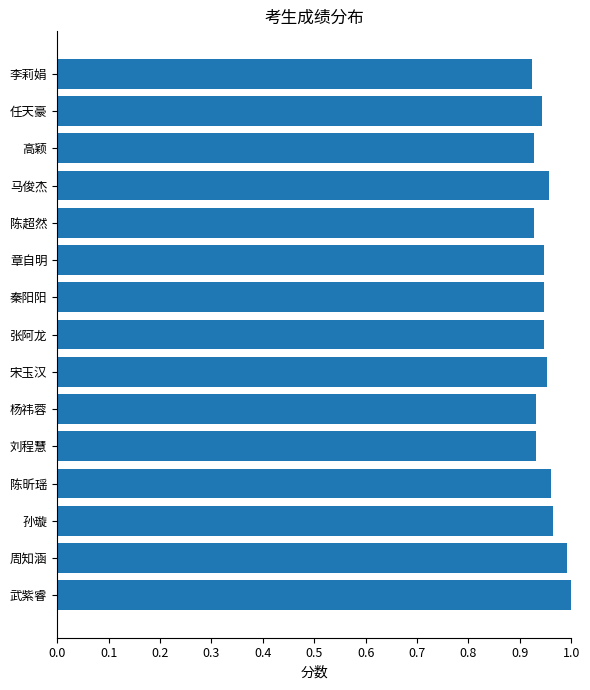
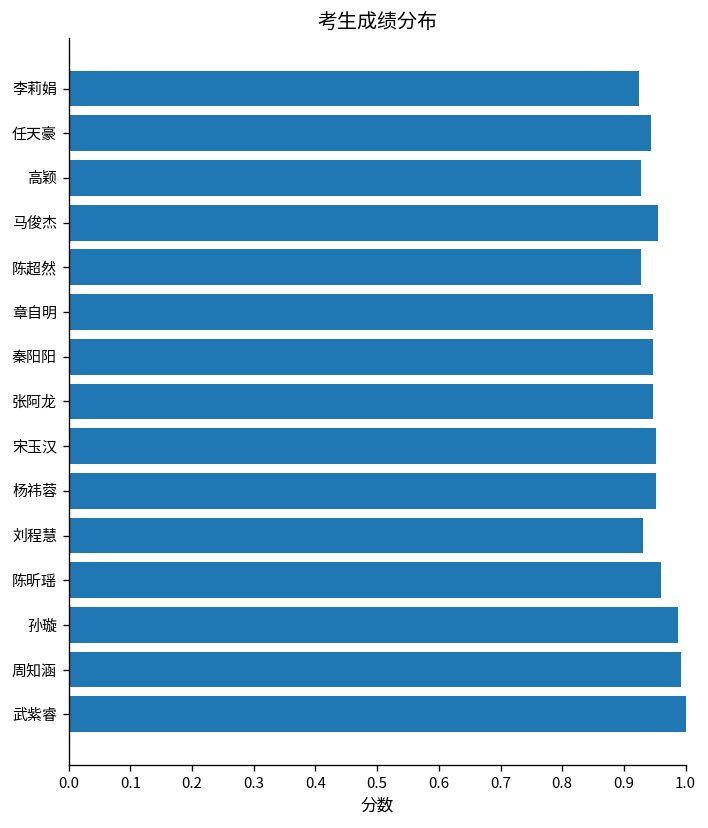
  {
    "李莉娟": 0.92,
    "任天豪": 0.94,
    "高颖": 0.93,
    "马俊杰": 0.96,
    "陈超然": 0.93,
    "章自明": 0.95,
    "秦阳阳": 0.95,
    "张阿龙": 0.95,
    "宋玉汉": 0.95,
-   "杨祎蓉": 0.93,
+   "杨祎蓉": 0.95,
    "刘程慧": 0.93,
    "陈昕瑶": 0.96,
-   "孙璇": 0.96,
+   "孙璇": 0.99,
    "周知涵": 0.99,
    "武紫睿": 1.00
  }
